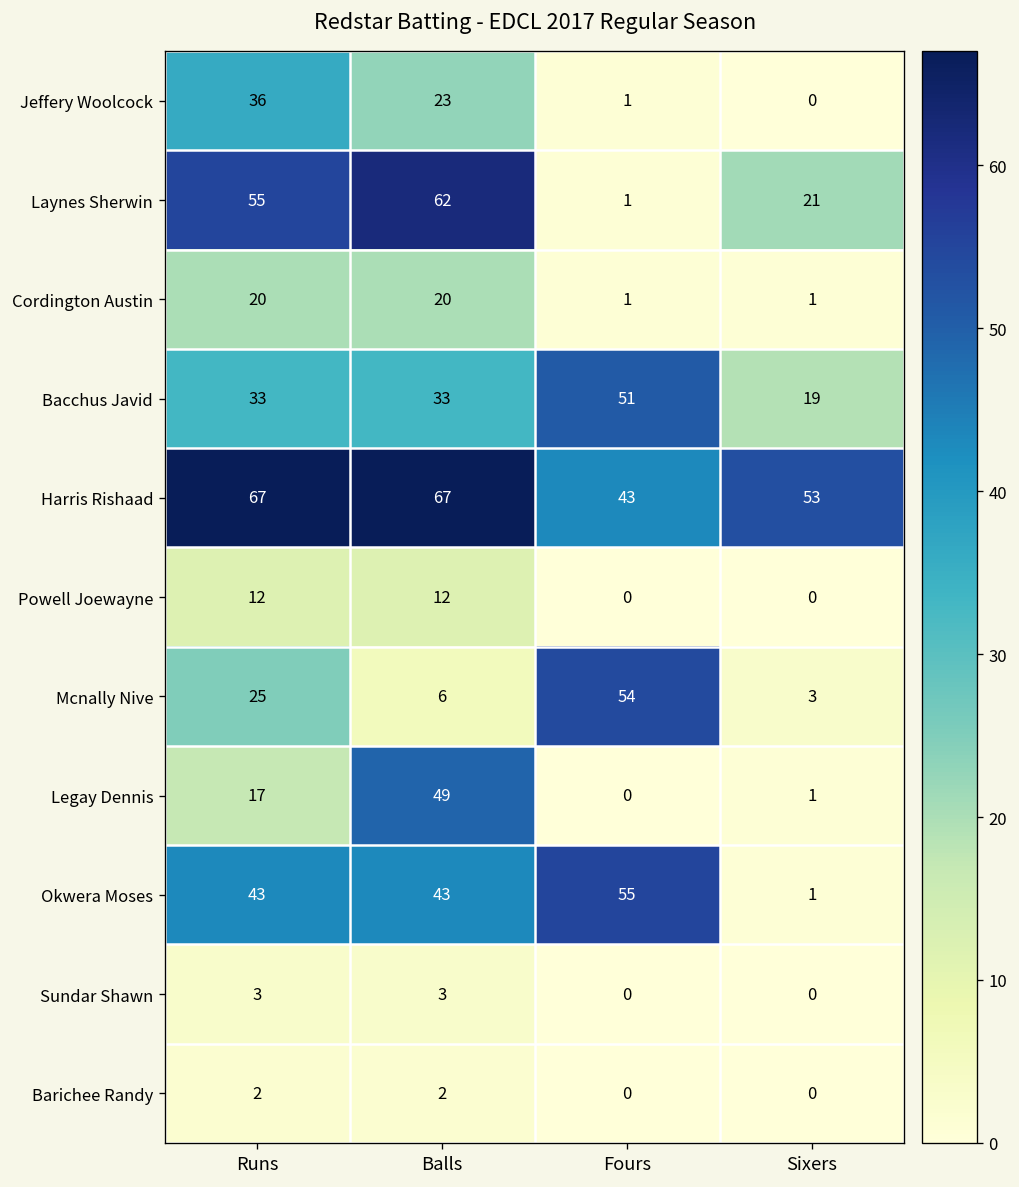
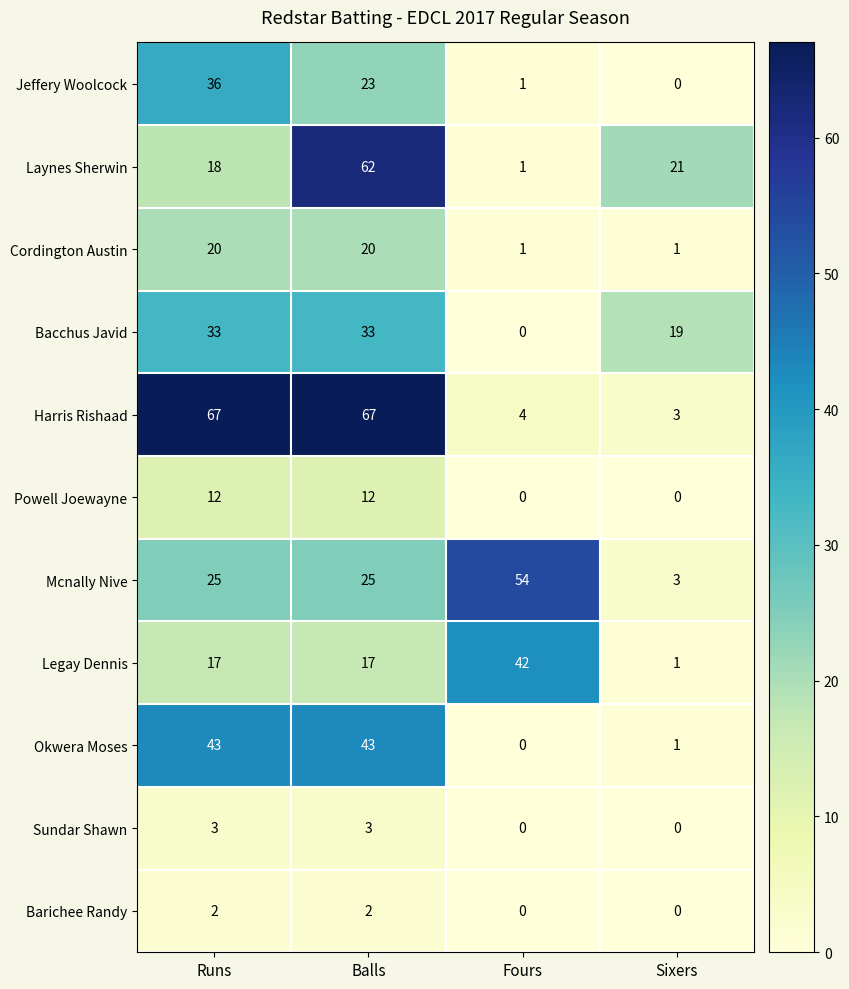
  {
    "Jeffery Woolcock": {
      "Runs": 36,
      "Balls": 23,
      "Fours": 1,
      "Sixers": 0
    },
    "Laynes Sherwin": {
-     "Runs": 55,
+     "Runs": 18,
      "Balls": 62,
      "Fours": 1,
      "Sixers": 21
    },
    "Cordington Austin": {
      "Runs": 20,
      "Balls": 20,
      "Fours": 1,
      "Sixers": 1
    },
    "Bacchus Javid": {
      "Runs": 33,
      "Balls": 33,
-     "Fours": 51,
+     "Fours": 0,
      "Sixers": 19
    },
    "Harris Rishaad": {
      "Runs": 67,
      "Balls": 67,
-     "Fours": 43,
-     "Sixers": 53
+     "Fours": 4,
+     "Sixers": 3
    },
    "Powell Joewayne": {
      "Runs": 12,
      "Balls": 12,
      "Fours": 0,
      "Sixers": 0
    },
    "Mcnally Nive": {
      "Runs": 25,
-     "Balls": 6,
+     "Balls": 25,
      "Fours": 54,
      "Sixers": 3
    },
    "Legay Dennis": {
      "Runs": 17,
-     "Balls": 49,
-     "Fours": 0,
+     "Balls": 17,
+     "Fours": 42,
      "Sixers": 1
    },
    "Okwera Moses": {
      "Runs": 43,
      "Balls": 43,
-     "Fours": 55,
+     "Fours": 0,
      "Sixers": 1
    },
    "Sundar Shawn": {
      "Runs": 3,
      "Balls": 3,
      "Fours": 0,
      "Sixers": 0
    },
    "Barichee Randy": {
      "Runs": 2,
      "Balls": 2,
      "Fours": 0,
      "Sixers": 0
    }
  }
